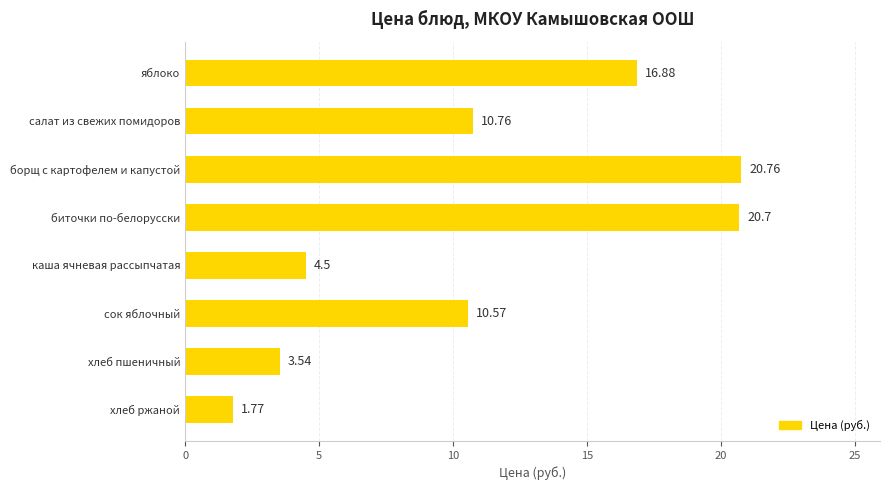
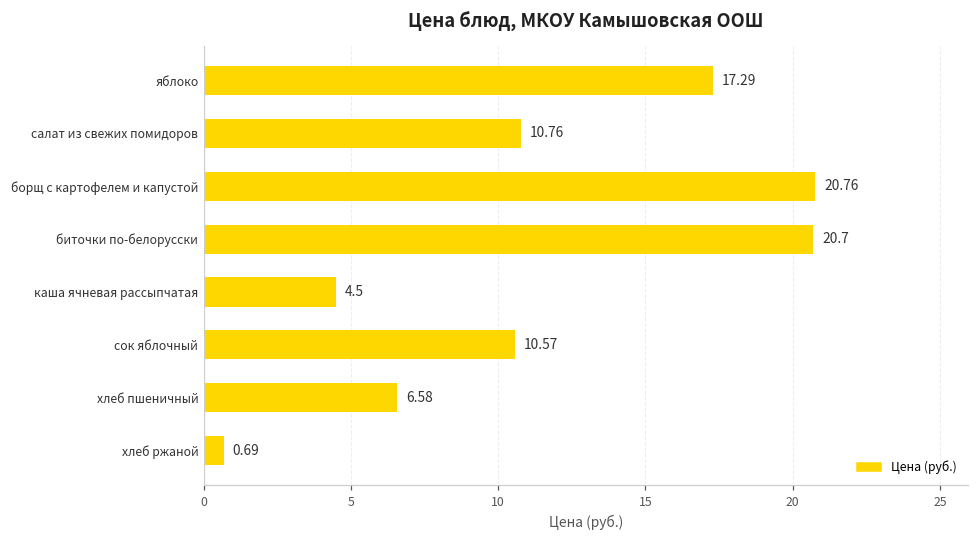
  {
-   "яблоко": 16.88,
+   "яблоко": 17.29,
    "салат из свежих помидоров": 10.76,
    "борщ с картофелем и капустой": 20.76,
    "биточки по-белорусски": 20.7,
    "каша ячневая рассыпчатая": 4.5,
    "сок яблочный": 10.57,
-   "хлеб пшеничный": 3.54,
-   "хлеб ржаной": 1.77
+   "хлеб пшеничный": 6.58,
+   "хлеб ржаной": 0.69
  }
